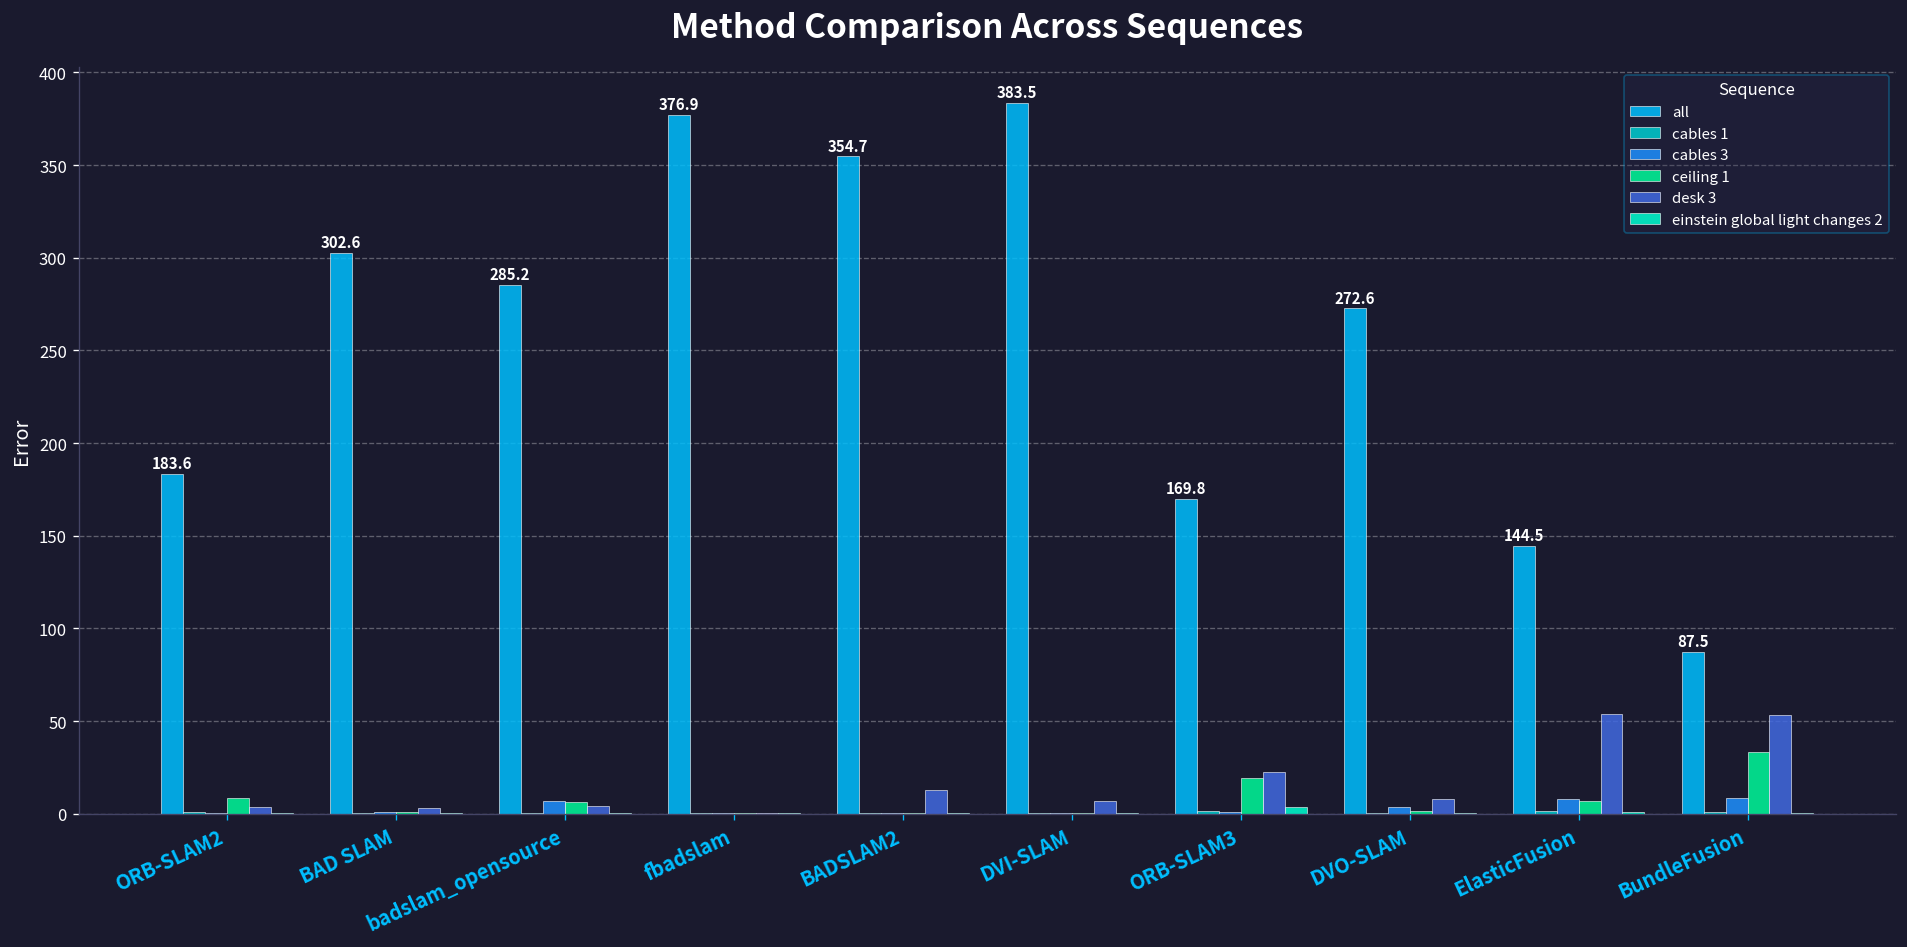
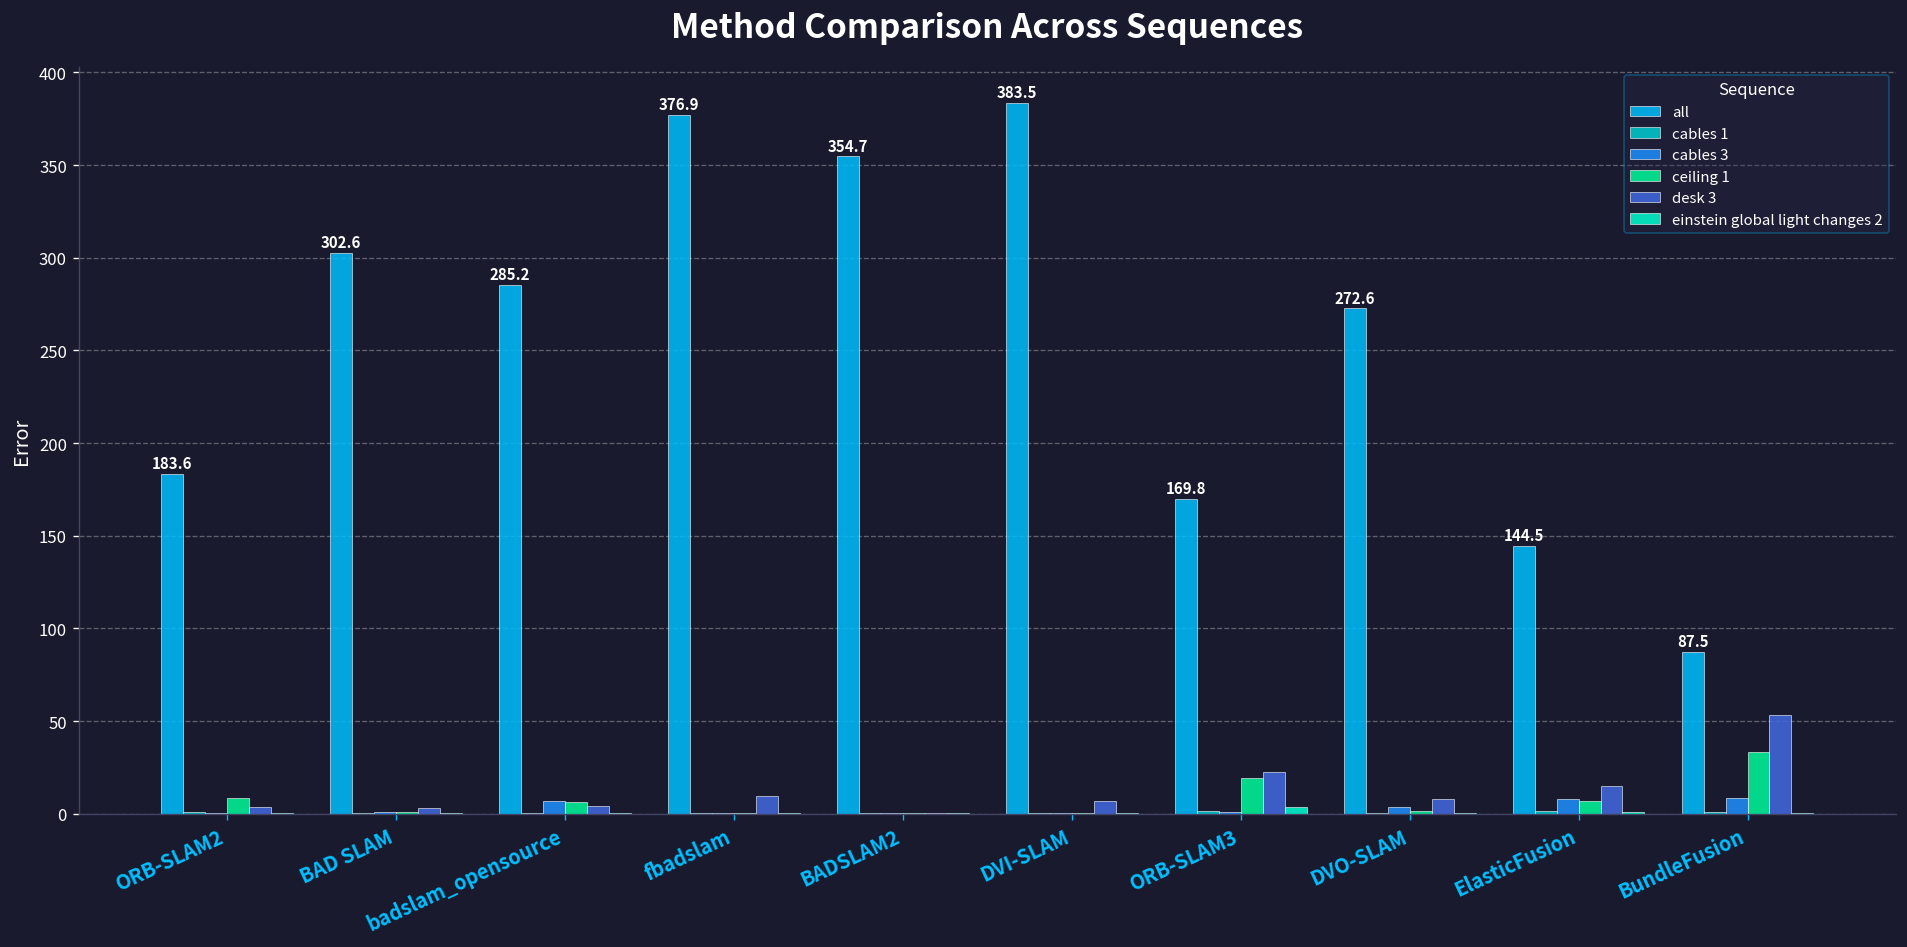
  {
    "desk 3": {
      "ORB-SLAM2": 4,
      "BAD SLAM": 3,
      "badslam_opensource": 4,
-     "fbadslam": 0,
-     "BADSLAM2": 13,
+     "fbadslam": 10,
+     "BADSLAM2": 1,
      "DVI-SLAM": 7,
      "ORB-SLAM3": 23,
      "DVO-SLAM": 8,
-     "ElasticFusion": 54,
+     "ElasticFusion": 15,
      "BundleFusion": 53
    }
  }
